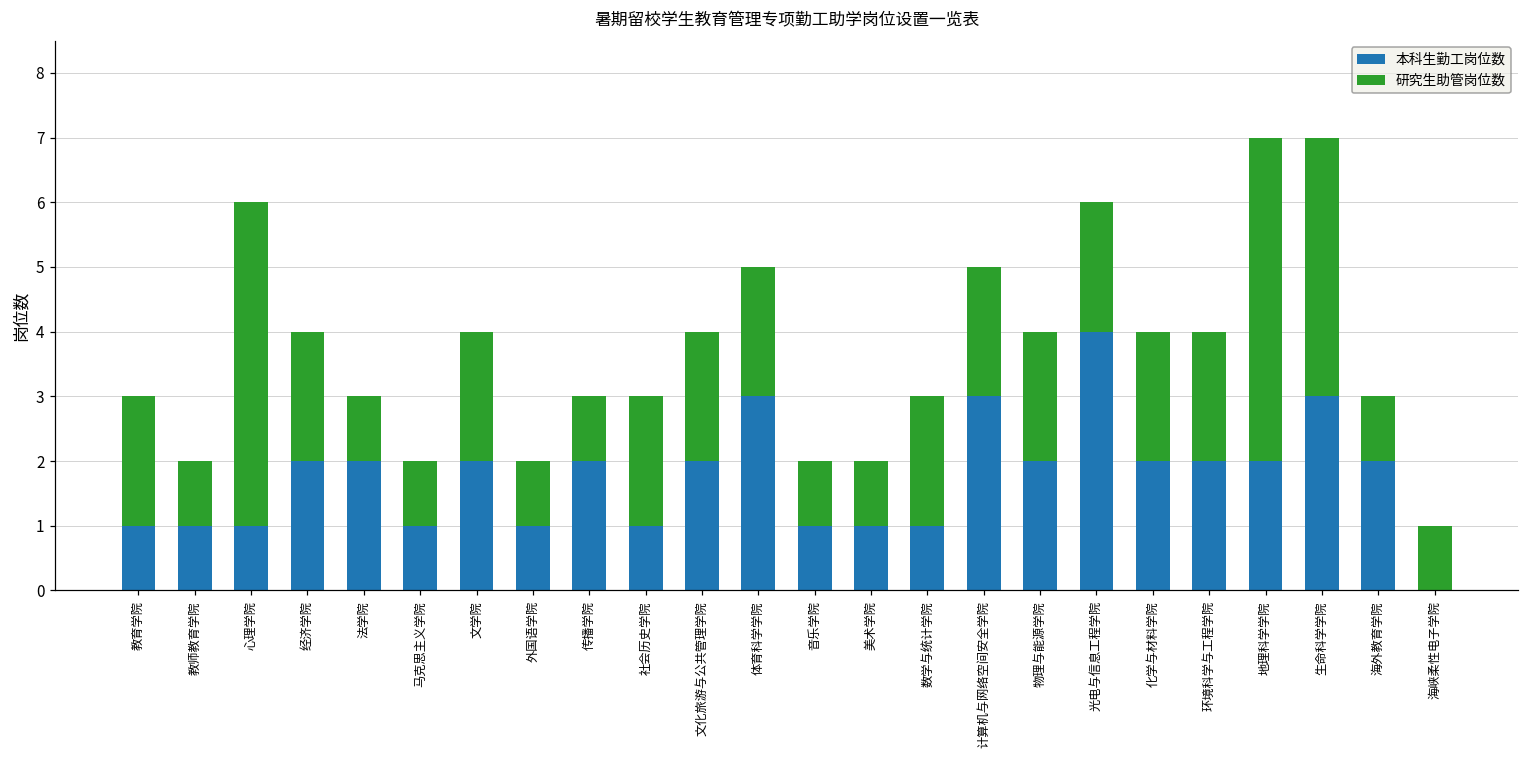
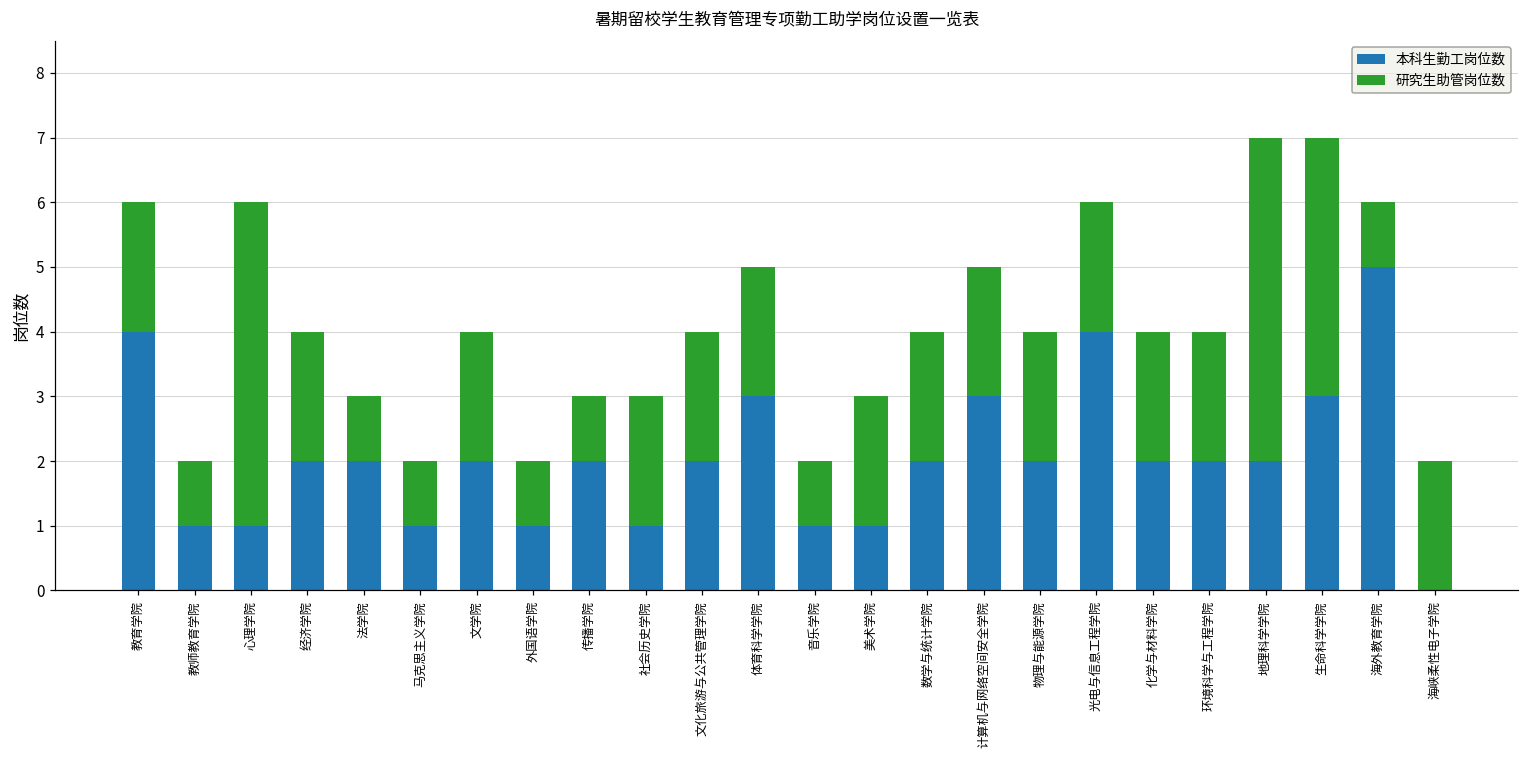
  {
    "本科生勤工岗位数": {
-     "教育学院": 1,
+     "教育学院": 4,
      "教师教育学院": 1,
      "心理学院": 1,
      "经济学院": 2,
      "法学院": 2,
      "马克思主义学院": 1,
      "文学院": 2,
      "外国语学院": 1,
      "传播学院": 2,
      "社会历史学院": 1,
      "文化旅游与公共管理学院": 2,
      "体育科学学院": 3,
      "音乐学院": 1,
      "美术学院": 1,
-     "数学与统计学院": 1,
+     "数学与统计学院": 2,
      "计算机与网络空间安全学院": 3,
      "物理与能源学院": 2,
      "光电与信息工程学院": 4,
      "化学与材料学院": 2,
      "环境科学与工程学院": 2,
      "地理科学学院": 2,
      "生命科学学院": 3,
-     "海外教育学院": 2,
+     "海外教育学院": 5,
      "海峡柔性电子学院": 0
    },
    "研究生助管岗位数": {
      "教育学院": 2,
      "教师教育学院": 1,
      "心理学院": 5,
      "经济学院": 2,
      "法学院": 1,
      "马克思主义学院": 1,
      "文学院": 2,
      "外国语学院": 1,
      "传播学院": 1,
      "社会历史学院": 2,
      "文化旅游与公共管理学院": 2,
      "体育科学学院": 2,
      "音乐学院": 1,
-     "美术学院": 1,
+     "美术学院": 2,
      "数学与统计学院": 2,
      "计算机与网络空间安全学院": 2,
      "物理与能源学院": 2,
      "光电与信息工程学院": 2,
      "化学与材料学院": 2,
      "环境科学与工程学院": 2,
      "地理科学学院": 5,
      "生命科学学院": 4,
      "海外教育学院": 1,
-     "海峡柔性电子学院": 1
+     "海峡柔性电子学院": 2
    }
  }
